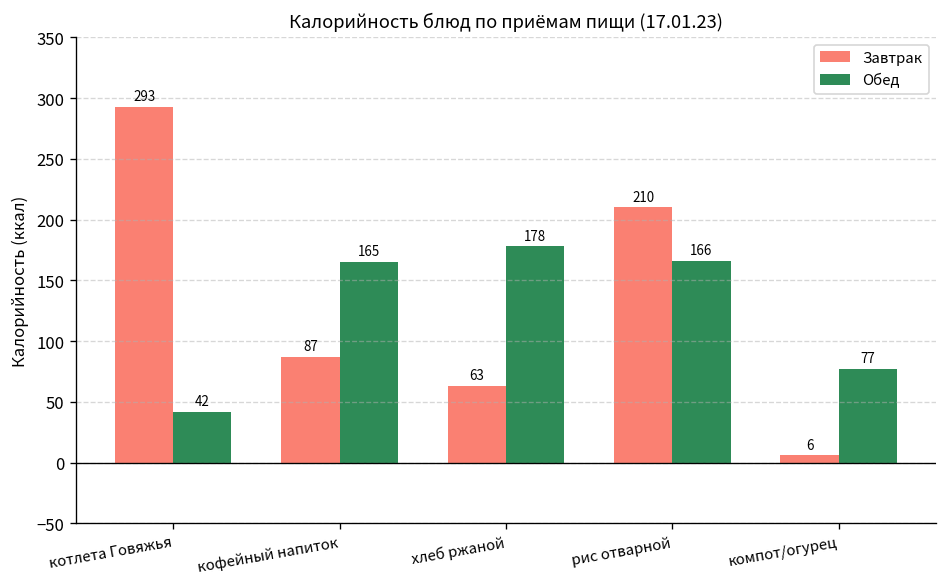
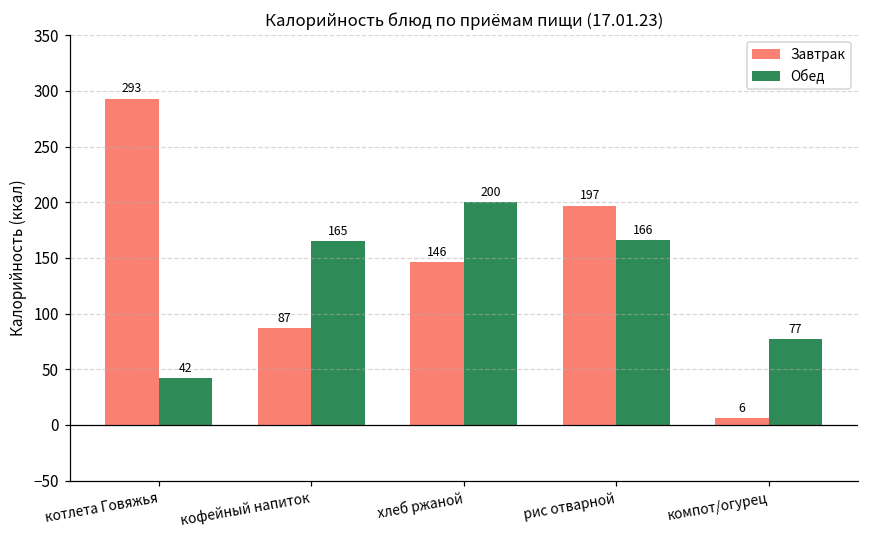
  {
    "Завтрак": {
      "котлета Говяжья": 293,
      "кофейный напиток": 87,
-     "хлеб ржаной": 63,
-     "рис отварной": 210,
+     "хлеб ржаной": 146,
+     "рис отварной": 197,
      "компот/огурец": 6
    },
    "Обед": {
      "котлета Говяжья": 42,
      "кофейный напиток": 165,
-     "хлеб ржаной": 178,
+     "хлеб ржаной": 200,
      "рис отварной": 166,
      "компот/огурец": 77
    }
  }
